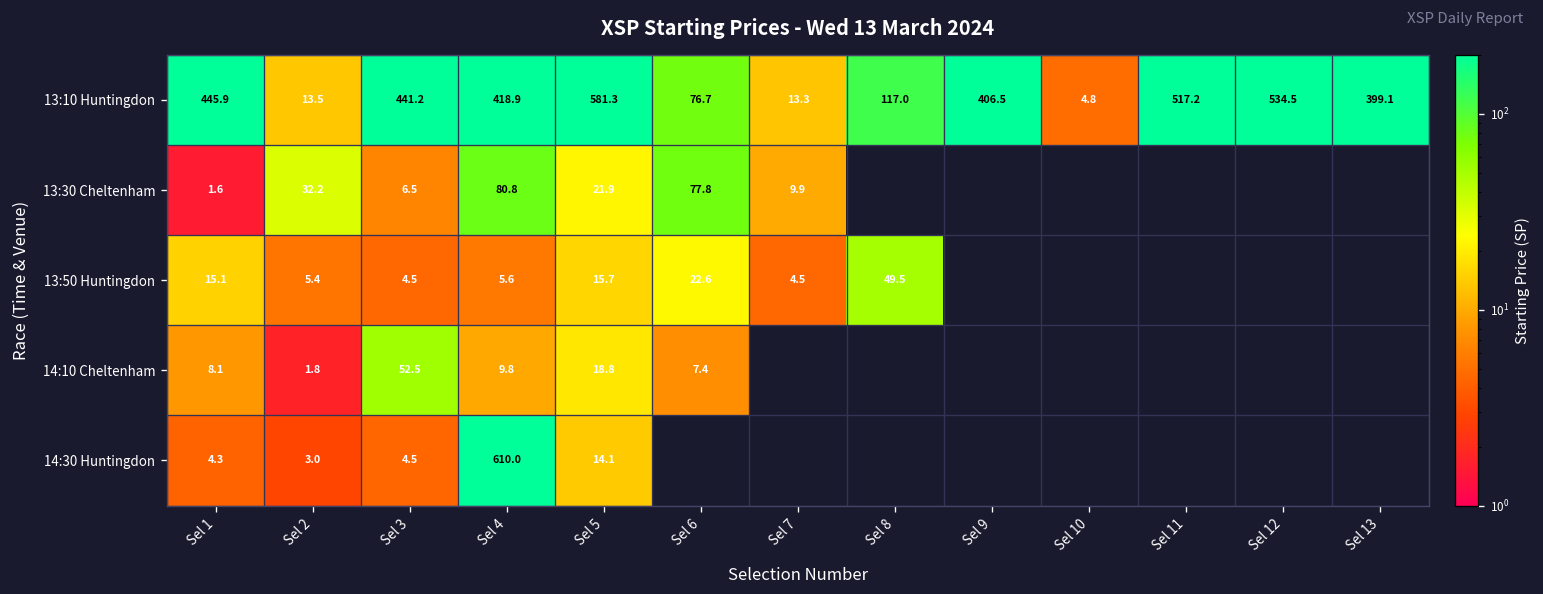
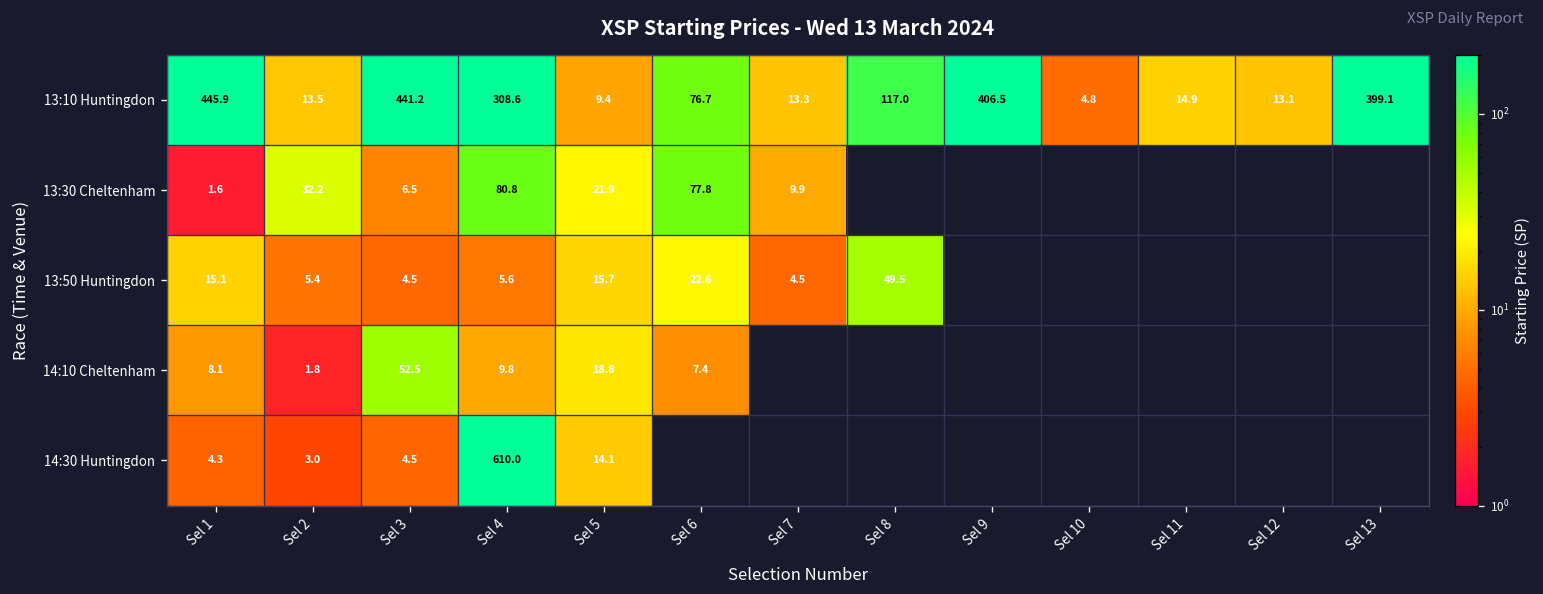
  {
    "13:10 Huntingdon": {
      "Sel 1": 445.9,
      "Sel 2": 13.5,
      "Sel 3": 441.2,
-     "Sel 4": 418.9,
-     "Sel 5": 581.3,
+     "Sel 4": 308.6,
+     "Sel 5": 9.4,
      "Sel 6": 76.7,
      "Sel 7": 13.3,
      "Sel 8": 117.0,
      "Sel 9": 406.5,
      "Sel 10": 4.8,
-     "Sel 11": 517.2,
-     "Sel 12": 534.5,
+     "Sel 11": 14.9,
+     "Sel 12": 13.1,
      "Sel 13": 399.1
    },
    "13:30 Cheltenham": {
      "Sel 1": 1.6,
      "Sel 2": 32.2,
      "Sel 3": 6.5,
      "Sel 4": 80.8,
      "Sel 5": 21.9,
      "Sel 6": 77.8,
      "Sel 7": 9.9
    },
    "13:50 Huntingdon": {
      "Sel 1": 15.1,
      "Sel 2": 5.4,
      "Sel 3": 4.5,
      "Sel 4": 5.6,
      "Sel 5": 15.7,
      "Sel 6": 22.6,
      "Sel 7": 4.5,
      "Sel 8": 49.5
    },
    "14:10 Cheltenham": {
      "Sel 1": 8.1,
      "Sel 2": 1.8,
      "Sel 3": 52.5,
      "Sel 4": 9.8,
      "Sel 5": 18.8,
      "Sel 6": 7.4
    },
    "14:30 Huntingdon": {
      "Sel 1": 4.3,
      "Sel 2": 3.0,
      "Sel 3": 4.5,
      "Sel 4": 610.0,
      "Sel 5": 14.1
    }
  }
